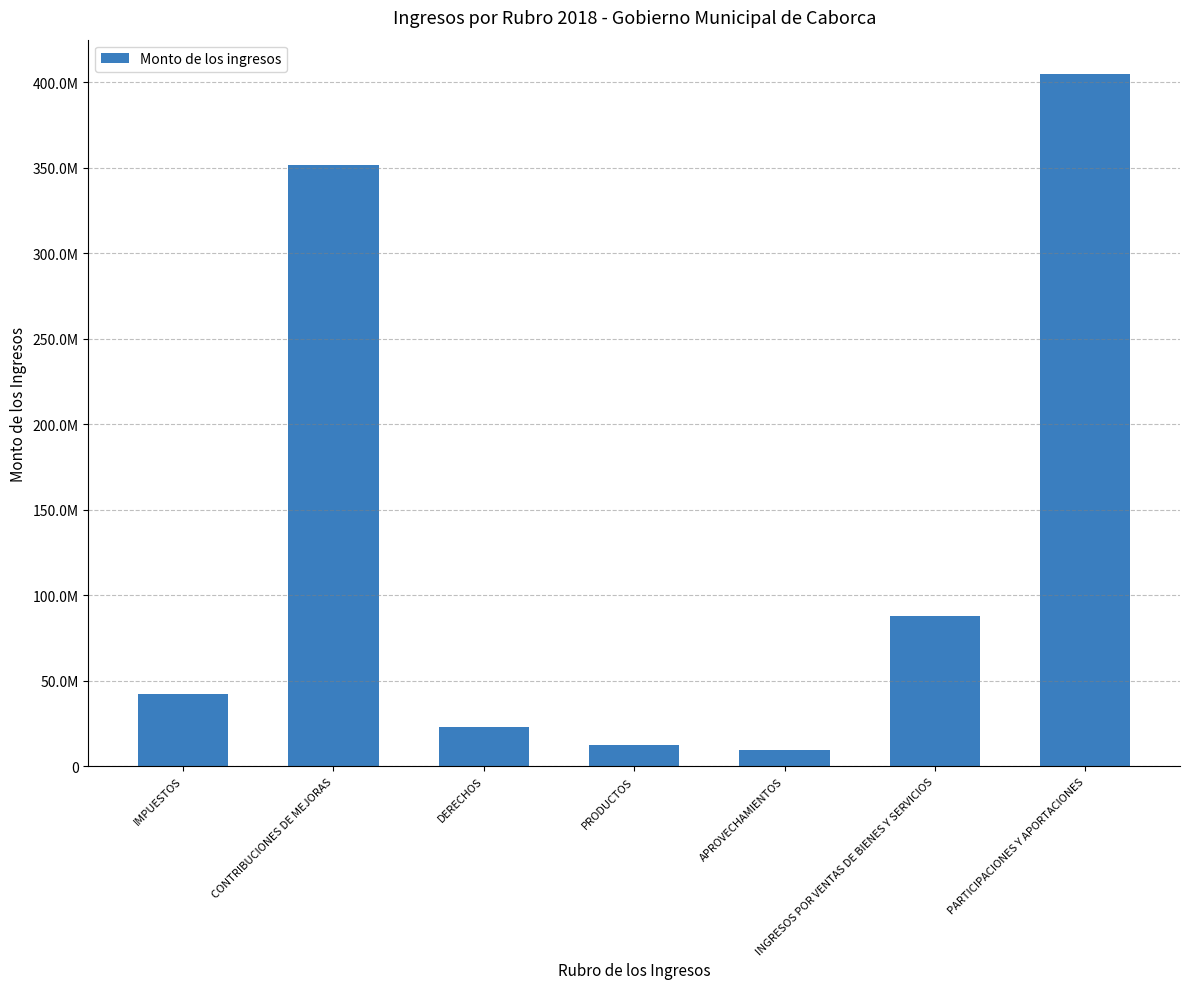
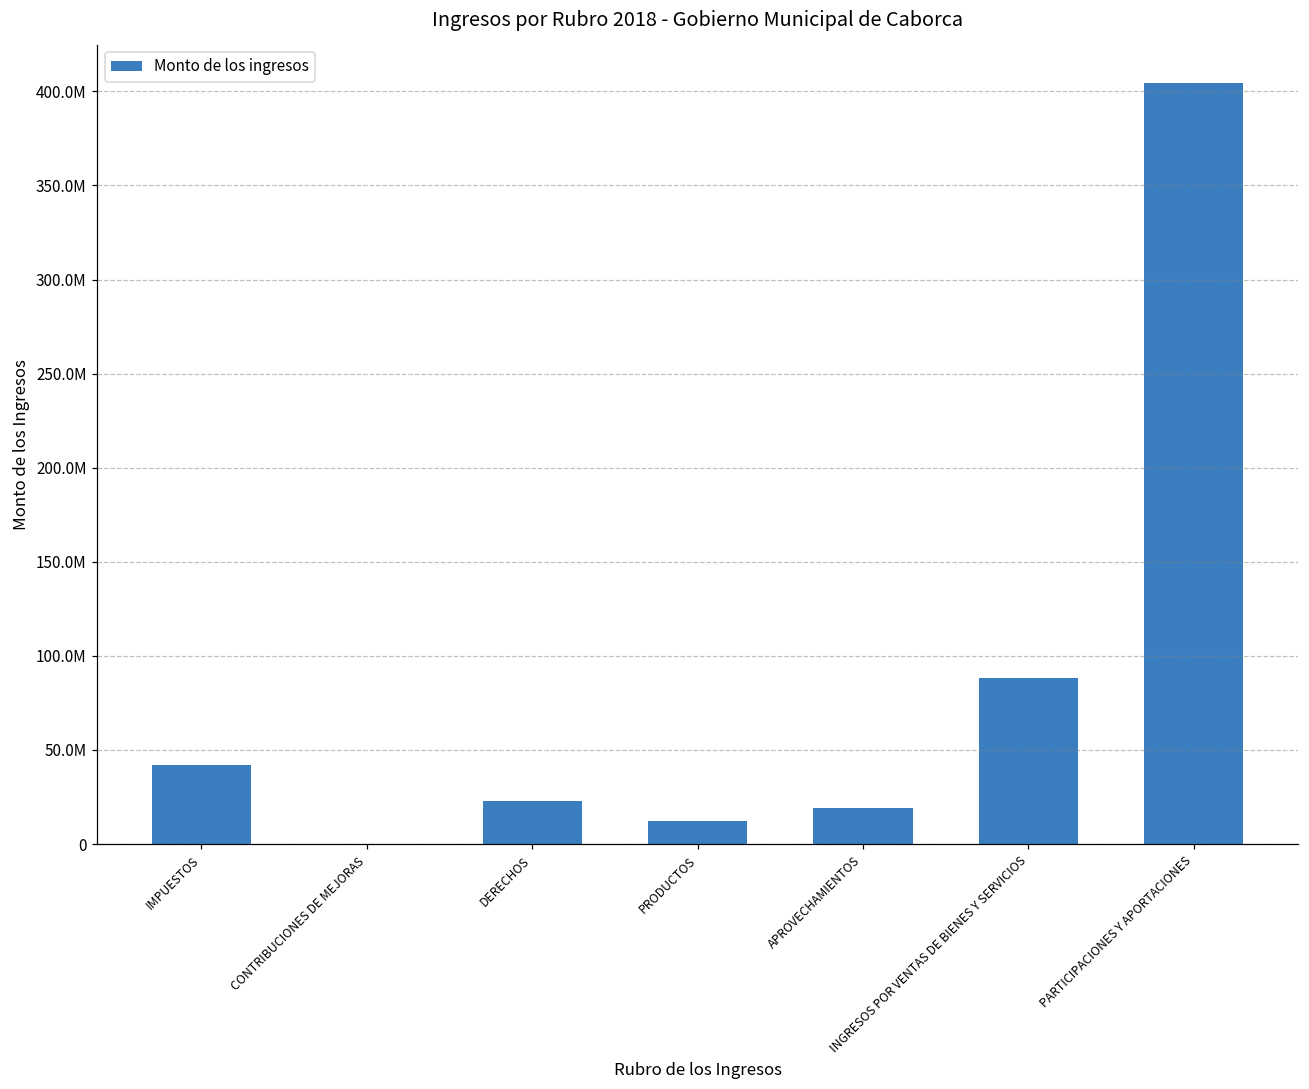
  {
    "IMPUESTOS": 42000000,
-   "CONTRIBUCIONES DE MEJORAS": 352000000,
+   "CONTRIBUCIONES DE MEJORAS": 0,
    "DERECHOS": 23000000,
    "PRODUCTOS": 12000000,
-   "APROVECHAMIENTOS": 9000000,
+   "APROVECHAMIENTOS": 19000000,
    "INGRESOS POR VENTAS DE BIENES Y SERVICIOS": 88000000,
    "PARTICIPACIONES Y APORTACIONES": 405000000
  }
